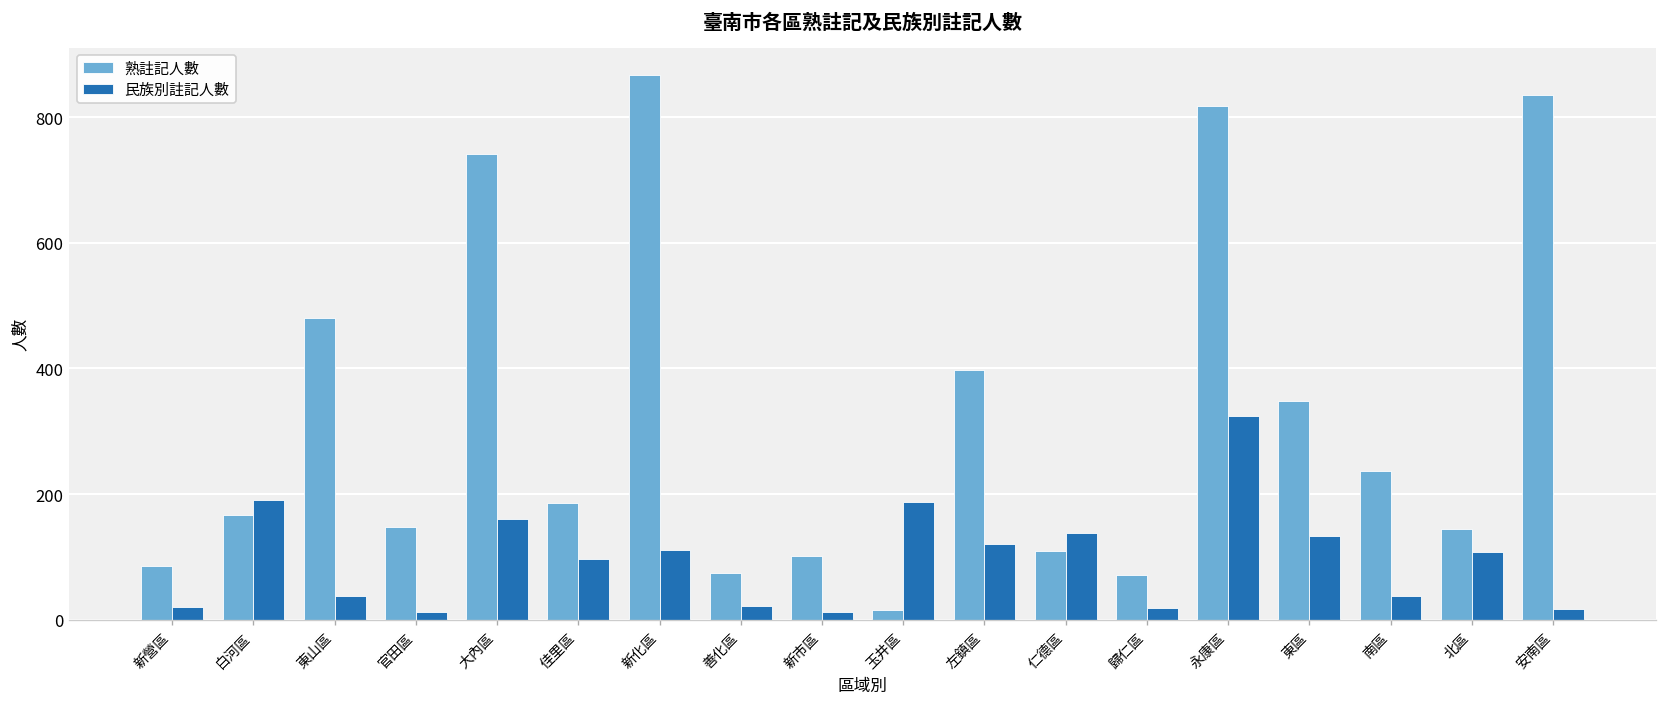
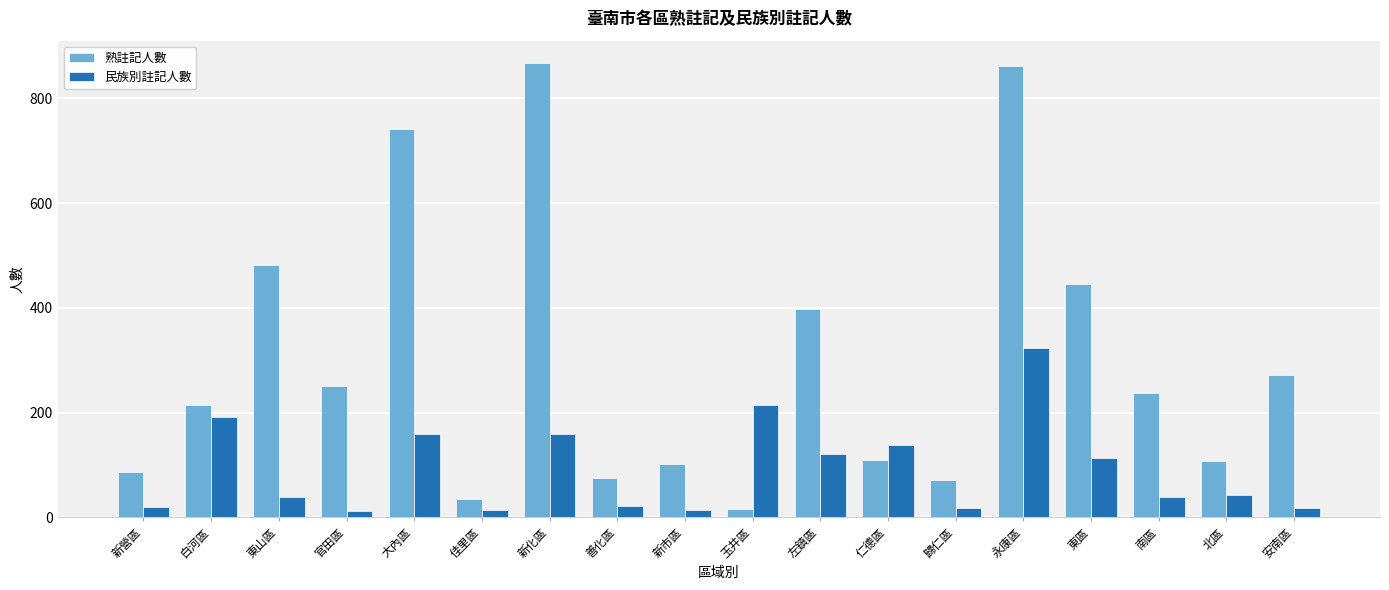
  {
    "熟註記人數": {
      "新營區": 90,
-     "白河區": 170,
+     "白河區": 220,
      "東山區": 480,
-     "官田區": 150,
+     "官田區": 250,
      "大內區": 740,
-     "佳里區": 190,
+     "佳里區": 30,
      "新化區": 870,
      "善化區": 80,
      "新市區": 100,
      "玉井區": 20,
      "左鎮區": 400,
      "仁德區": 110,
      "歸仁區": 70,
-     "永康區": 820,
-     "東區": 350,
+     "永康區": 860,
+     "東區": 450,
      "南區": 240,
-     "北區": 150,
-     "安南區": 840
+     "北區": 110,
+     "安南區": 270
    },
    "民族別註記人數": {
      "新營區": 20,
      "白河區": 190,
      "東山區": 40,
      "官田區": 10,
      "大內區": 160,
-     "佳里區": 100,
-     "新化區": 110,
+     "佳里區": 10,
+     "新化區": 160,
      "善化區": 20,
      "新市區": 10,
-     "玉井區": 190,
+     "玉井區": 210,
      "左鎮區": 120,
      "仁德區": 140,
      "歸仁區": 20,
      "永康區": 320,
-     "東區": 130,
+     "東區": 110,
      "南區": 40,
-     "北區": 110,
+     "北區": 40,
      "安南區": 20
    }
  }
